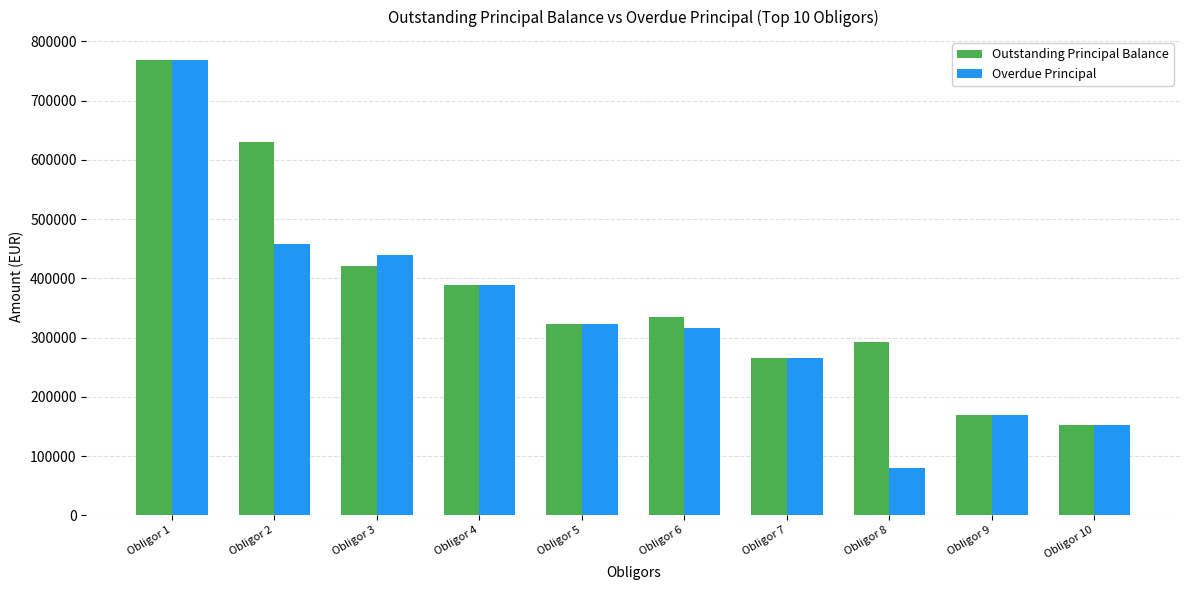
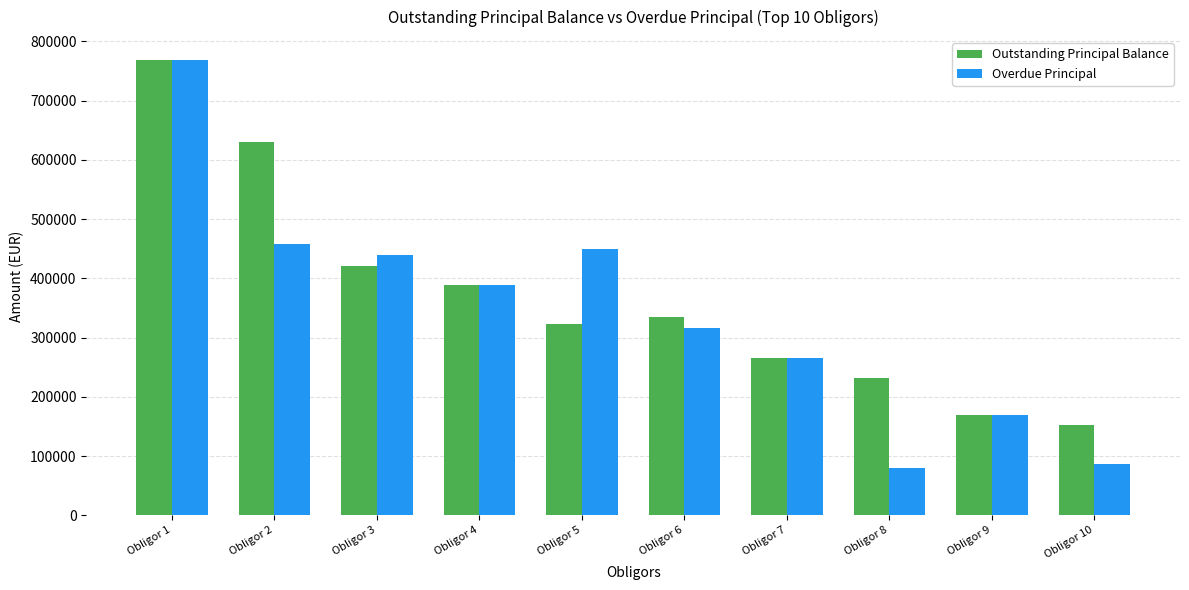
  {
    "Outstanding Principal Balance": {
      "Obligor 1": 770000,
      "Obligor 2": 630000,
      "Obligor 3": 420000,
      "Obligor 4": 390000,
      "Obligor 5": 320000,
      "Obligor 6": 340000,
      "Obligor 7": 270000,
-     "Obligor 8": 290000,
+     "Obligor 8": 230000,
      "Obligor 9": 170000,
      "Obligor 10": 150000
    },
    "Overdue Principal": {
      "Obligor 1": 770000,
      "Obligor 2": 460000,
      "Obligor 3": 440000,
      "Obligor 4": 390000,
-     "Obligor 5": 320000,
+     "Obligor 5": 450000,
      "Obligor 6": 320000,
      "Obligor 7": 270000,
      "Obligor 8": 80000,
      "Obligor 9": 170000,
-     "Obligor 10": 150000
+     "Obligor 10": 90000
    }
  }
